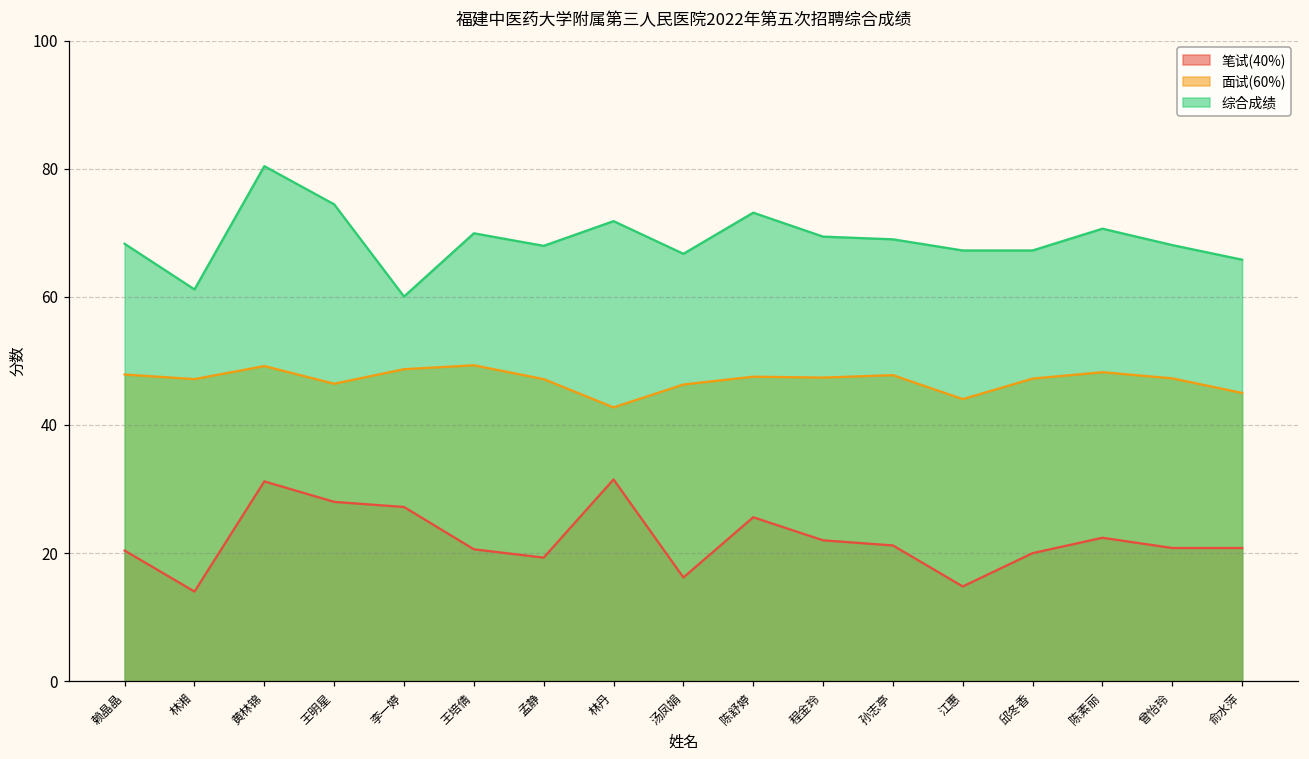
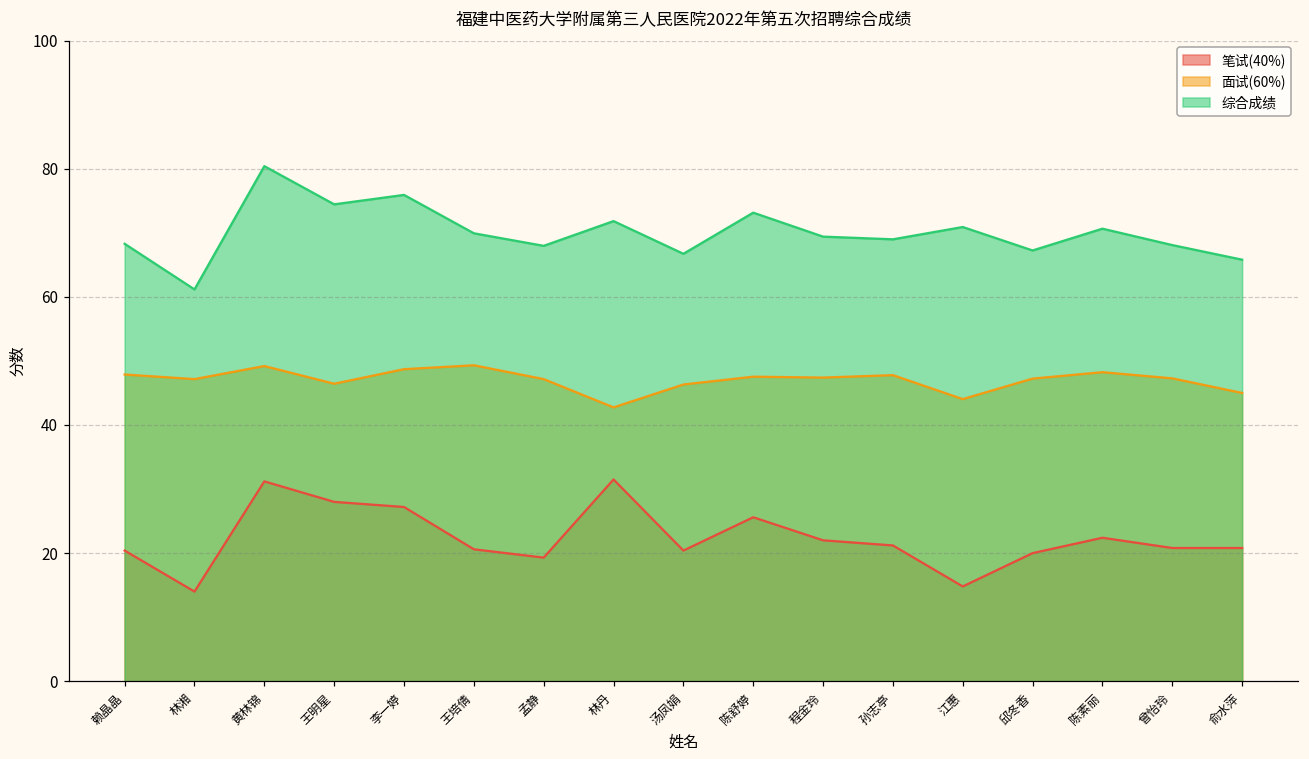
  {
    "笔试(40%)": {
      "赖晶晶": 20,
      "林湘": 14,
      "黄林锦": 31,
      "王明星": 28,
      "李一婷": 27,
      "王培倩": 21,
      "孟静": 19,
      "林丹": 32,
-     "汤凤娟": 16,
+     "汤凤娟": 20,
      "陈舒婷": 26,
      "程金玲": 22,
      "孙志亭": 21,
      "江惠": 15,
      "邱冬香": 20,
      "陈素丽": 22,
      "曾怡玲": 21,
      "俞水萍": 21
    },
    "面试(60%)": {
      "赖晶晶": 48,
      "林湘": 47,
      "黄林锦": 49,
      "王明星": 46,
      "李一婷": 49,
      "王培倩": 49,
      "孟静": 47,
      "林丹": 43,
      "汤凤娟": 46,
      "陈舒婷": 48,
      "程金玲": 47,
      "孙志亭": 48,
      "江惠": 44,
      "邱冬香": 47,
      "陈素丽": 48,
      "曾怡玲": 47,
      "俞水萍": 45
    },
    "综合成绩": {
      "赖晶晶": 68,
      "林湘": 61,
      "黄林锦": 80,
      "王明星": 74,
-     "李一婷": 60,
+     "李一婷": 76,
      "王培倩": 70,
      "孟静": 68,
      "林丹": 72,
      "汤凤娟": 67,
      "陈舒婷": 73,
      "程金玲": 69,
      "孙志亭": 69,
-     "江惠": 67,
+     "江惠": 71,
      "邱冬香": 67,
      "陈素丽": 71,
      "曾怡玲": 68,
      "俞水萍": 66
    }
  }
